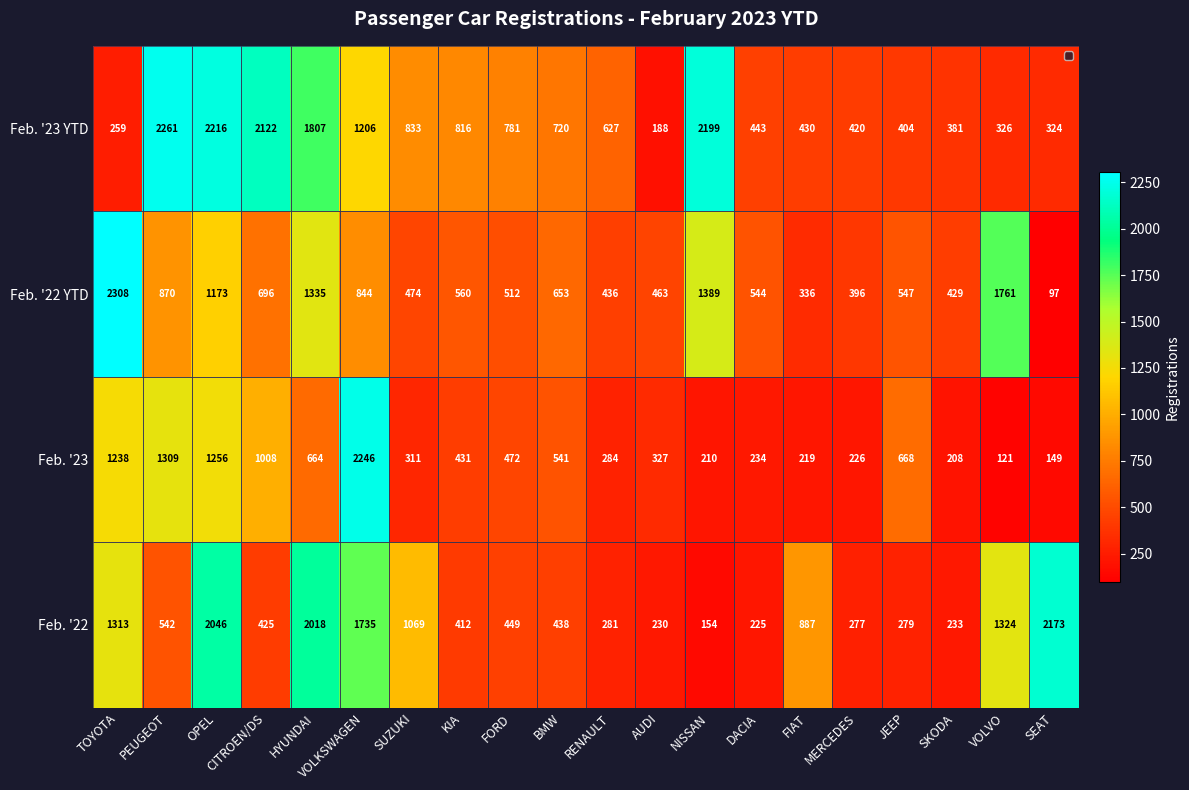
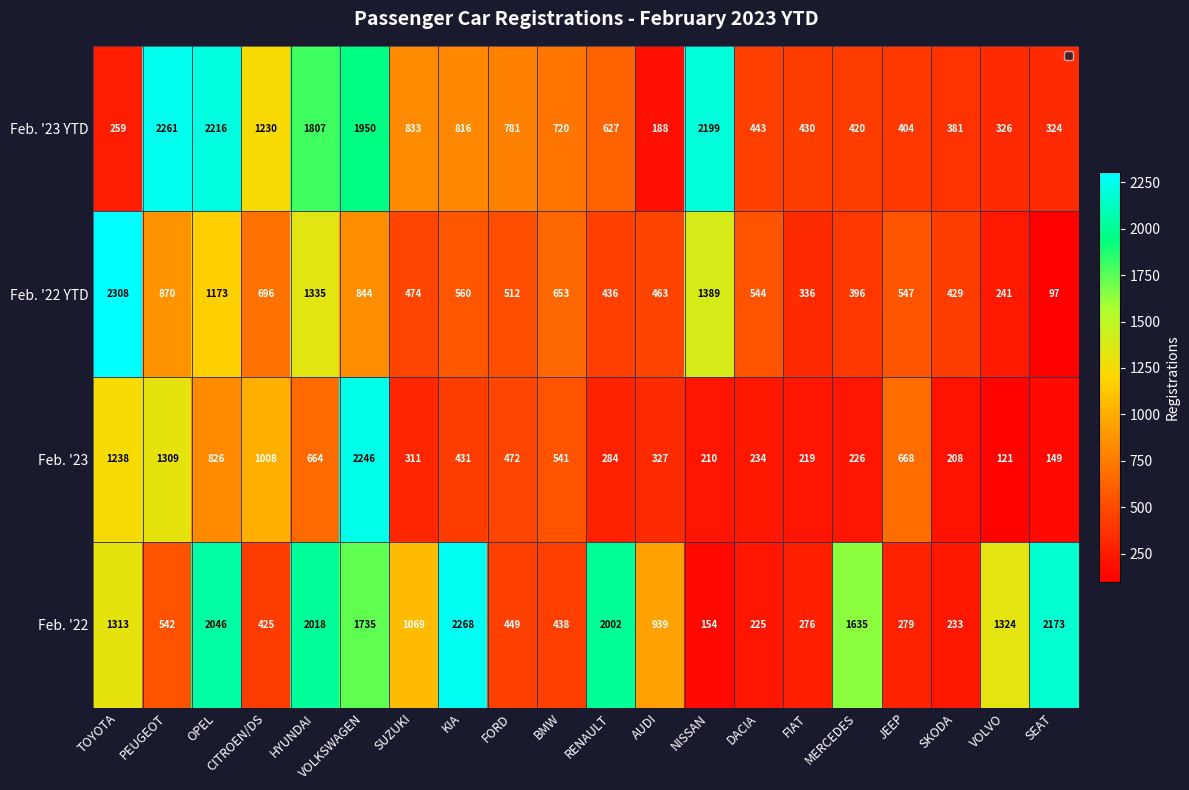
  {
    "Feb. '23 YTD": {
      "TOYOTA": 259,
      "PEUGEOT": 2261,
      "OPEL": 2216,
-     "CITROEN/DS": 2122,
+     "CITROEN/DS": 1230,
      "HYUNDAI": 1807,
-     "VOLKSWAGEN": 1206,
+     "VOLKSWAGEN": 1950,
      "SUZUKI": 833,
      "KIA": 816,
      "FORD": 781,
      "BMW": 720,
      "RENAULT": 627,
      "AUDI": 188,
      "NISSAN": 2199,
      "DACIA": 443,
      "FIAT": 430,
      "MERCEDES": 420,
      "JEEP": 404,
      "SKODA": 381,
      "VOLVO": 326,
      "SEAT": 324
    },
    "Feb. '22 YTD": {
      "TOYOTA": 2308,
      "PEUGEOT": 870,
      "OPEL": 1173,
      "CITROEN/DS": 696,
      "HYUNDAI": 1335,
      "VOLKSWAGEN": 844,
      "SUZUKI": 474,
      "KIA": 560,
      "FORD": 512,
      "BMW": 653,
      "RENAULT": 436,
      "AUDI": 463,
      "NISSAN": 1389,
      "DACIA": 544,
      "FIAT": 336,
      "MERCEDES": 396,
      "JEEP": 547,
      "SKODA": 429,
-     "VOLVO": 1761,
+     "VOLVO": 241,
      "SEAT": 97
    },
    "Feb. '23": {
      "TOYOTA": 1238,
      "PEUGEOT": 1309,
-     "OPEL": 1256,
+     "OPEL": 826,
      "CITROEN/DS": 1008,
      "HYUNDAI": 664,
      "VOLKSWAGEN": 2246,
      "SUZUKI": 311,
      "KIA": 431,
      "FORD": 472,
      "BMW": 541,
      "RENAULT": 284,
      "AUDI": 327,
      "NISSAN": 210,
      "DACIA": 234,
      "FIAT": 219,
      "MERCEDES": 226,
      "JEEP": 668,
      "SKODA": 208,
      "VOLVO": 121,
      "SEAT": 149
    },
    "Feb. '22": {
      "TOYOTA": 1313,
      "PEUGEOT": 542,
      "OPEL": 2046,
      "CITROEN/DS": 425,
      "HYUNDAI": 2018,
      "VOLKSWAGEN": 1735,
      "SUZUKI": 1069,
-     "KIA": 412,
+     "KIA": 2268,
      "FORD": 449,
      "BMW": 438,
-     "RENAULT": 281,
-     "AUDI": 230,
+     "RENAULT": 2002,
+     "AUDI": 939,
      "NISSAN": 154,
      "DACIA": 225,
-     "FIAT": 887,
-     "MERCEDES": 277,
+     "FIAT": 276,
+     "MERCEDES": 1635,
      "JEEP": 279,
      "SKODA": 233,
      "VOLVO": 1324,
      "SEAT": 2173
    }
  }
